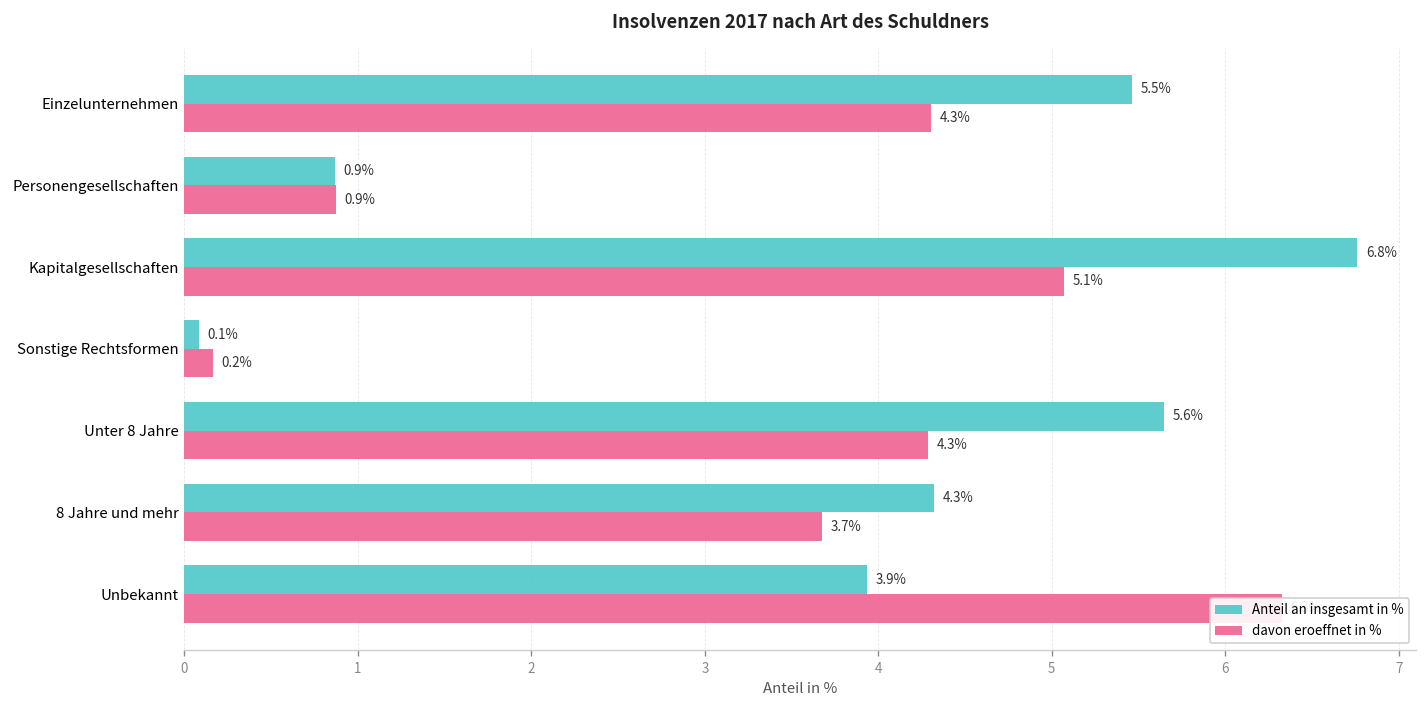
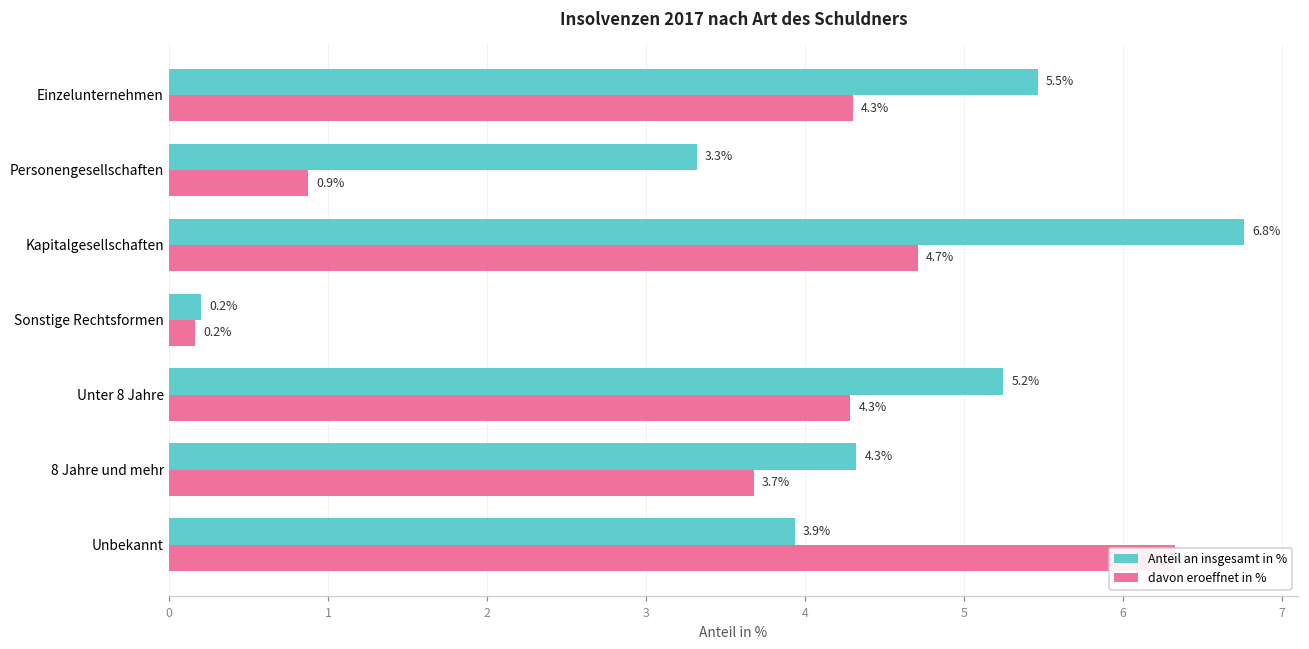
  {
    "Anteil an insgesamt in %": {
      "Einzelunternehmen": "5.5%",
-     "Personengesellschaften": "0.9%",
+     "Personengesellschaften": "3.3%",
      "Kapitalgesellschaften": "6.8%",
-     "Sonstige Rechtsformen": "0.1%",
-     "Unter 8 Jahre": "5.6%",
+     "Sonstige Rechtsformen": "0.2%",
+     "Unter 8 Jahre": "5.2%",
      "8 Jahre und mehr": "4.3%",
      "Unbekannt": "3.9%"
    },
    "davon eroeffnet in %": {
      "Einzelunternehmen": "4.3%",
      "Personengesellschaften": "0.9%",
-     "Kapitalgesellschaften": "5.1%",
+     "Kapitalgesellschaften": "4.7%",
      "Sonstige Rechtsformen": "0.2%",
      "Unter 8 Jahre": "4.3%",
      "8 Jahre und mehr": "3.7%"
    }
  }
